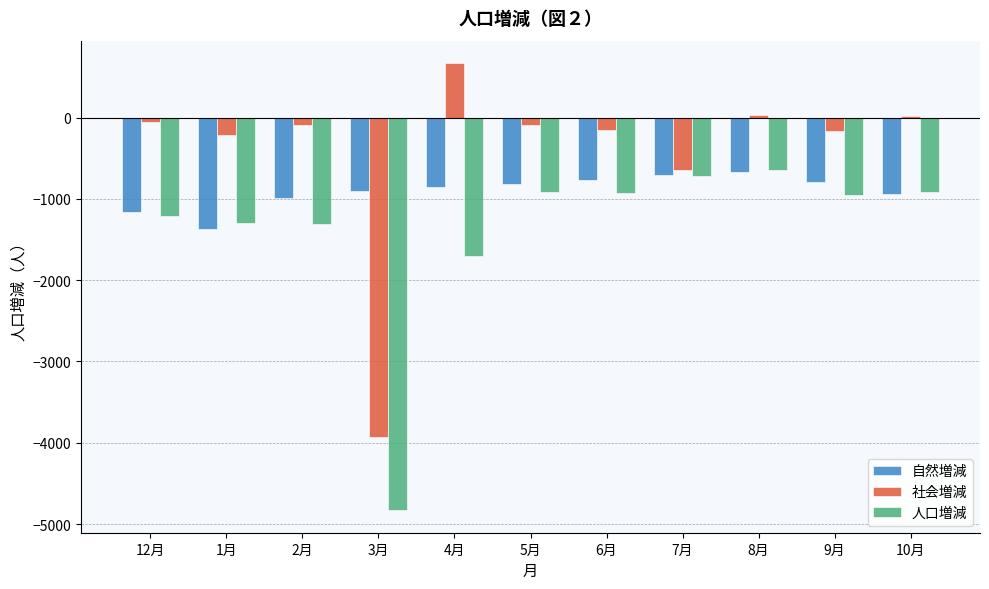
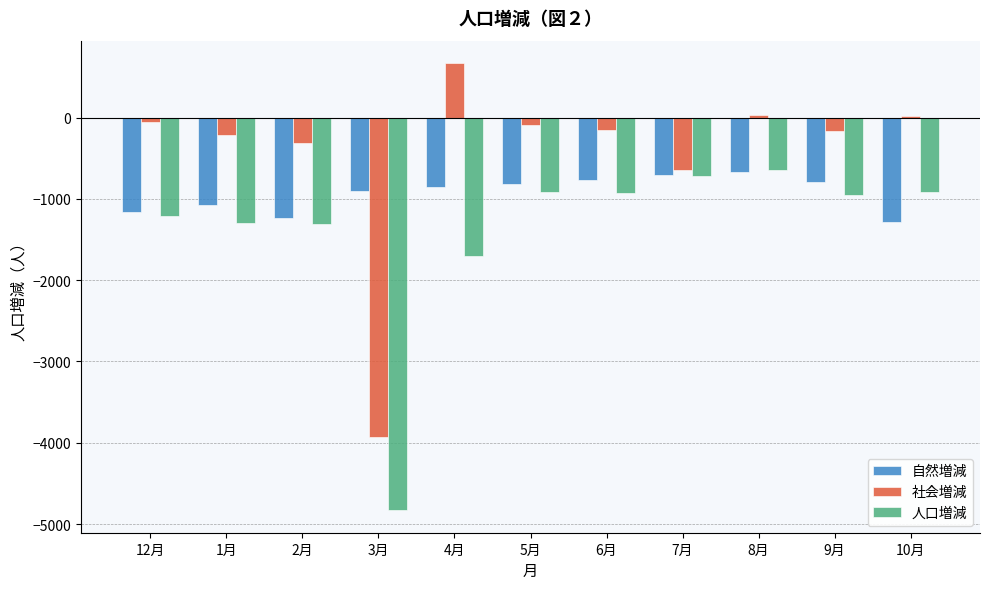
  {
    "自然増減": {
      "12月": -1200,
-     "1月": -1400,
-     "2月": -1000,
+     "1月": -1100,
+     "2月": -1200,
      "3月": -900,
      "4月": -800,
      "5月": -800,
      "6月": -800,
      "7月": -700,
      "8月": -700,
      "9月": -800,
-     "10月": -900
+     "10月": -1300
    },
    "社会増減": {
      "12月": -100,
      "1月": -200,
-     "2月": -100,
+     "2月": -300,
      "3月": -3900,
      "4月": 700,
      "5月": -100,
      "6月": -200,
      "7月": -600,
      "8月": 0,
      "9月": -200
    },
    "人口増減": {
      "12月": -1200,
      "1月": -1300,
      "2月": -1300,
      "3月": -4800,
      "4月": -1700,
      "5月": -900,
      "6月": -900,
      "7月": -700,
      "8月": -600,
      "9月": -1000,
      "10月": -900
    }
  }
